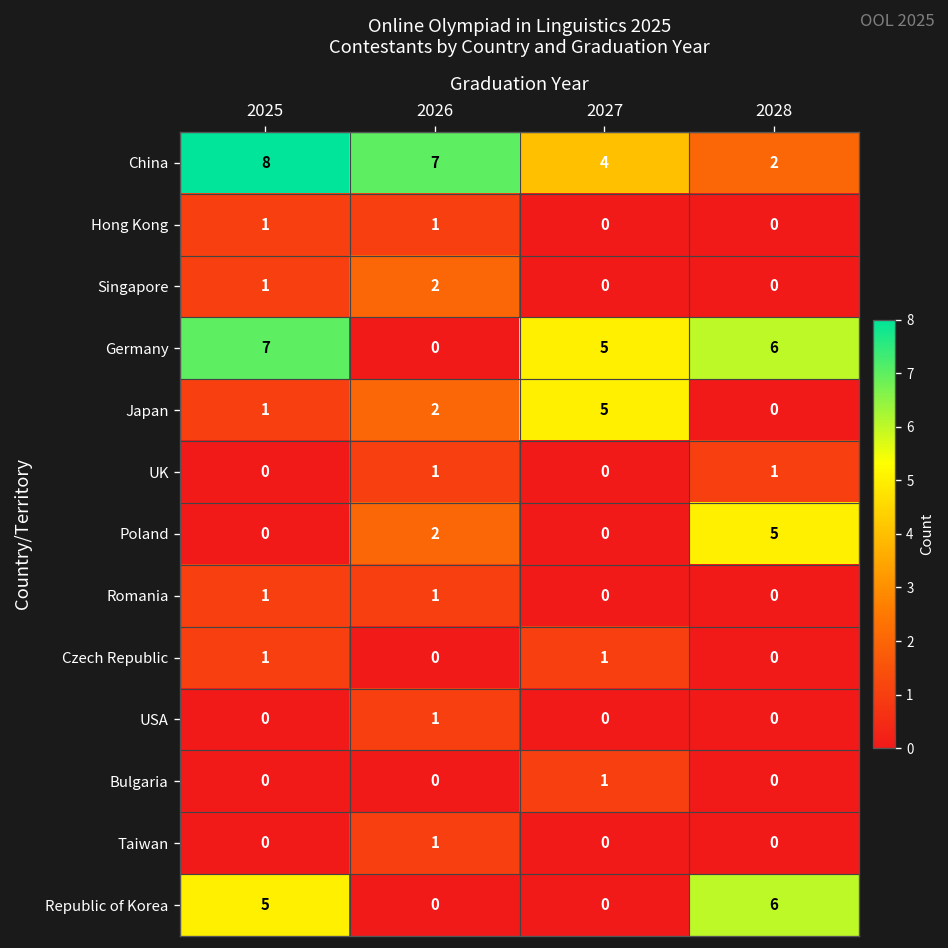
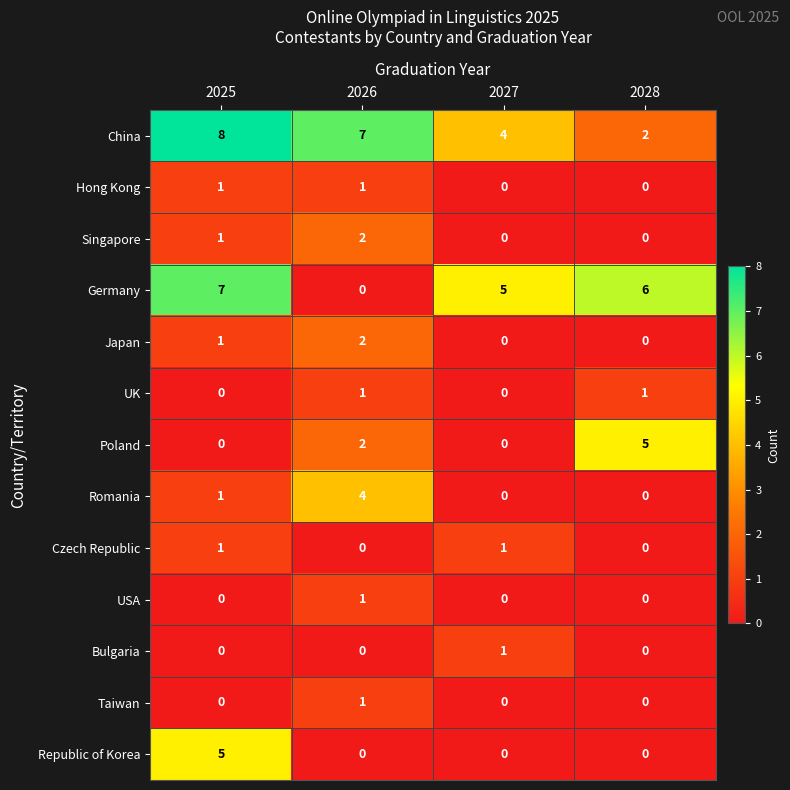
  {
    "China": {
      "2025": 8,
      "2026": 7,
      "2027": 4,
      "2028": 2
    },
    "Hong Kong": {
      "2025": 1,
      "2026": 1,
      "2027": 0,
      "2028": 0
    },
    "Singapore": {
      "2025": 1,
      "2026": 2,
      "2027": 0,
      "2028": 0
    },
    "Germany": {
      "2025": 7,
      "2026": 0,
      "2027": 5,
      "2028": 6
    },
    "Japan": {
      "2025": 1,
      "2026": 2,
-     "2027": 5,
+     "2027": 0,
      "2028": 0
    },
    "UK": {
      "2025": 0,
      "2026": 1,
      "2027": 0,
      "2028": 1
    },
    "Poland": {
      "2025": 0,
      "2026": 2,
      "2027": 0,
      "2028": 5
    },
    "Romania": {
      "2025": 1,
-     "2026": 1,
+     "2026": 4,
      "2027": 0,
      "2028": 0
    },
    "Czech Republic": {
      "2025": 1,
      "2026": 0,
      "2027": 1,
      "2028": 0
    },
    "USA": {
      "2025": 0,
      "2026": 1,
      "2027": 0,
      "2028": 0
    },
    "Bulgaria": {
      "2025": 0,
      "2026": 0,
      "2027": 1,
      "2028": 0
    },
    "Taiwan": {
      "2025": 0,
      "2026": 1,
      "2027": 0,
      "2028": 0
    },
    "Republic of Korea": {
      "2025": 5,
      "2026": 0,
      "2027": 0,
-     "2028": 6
+     "2028": 0
    }
  }
